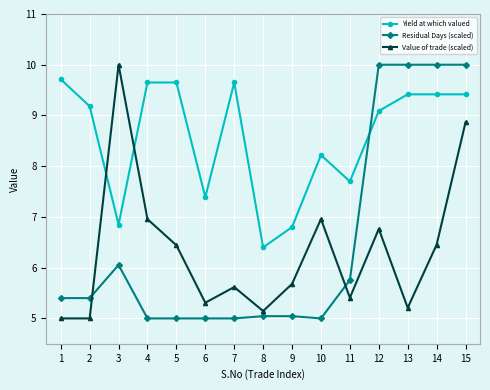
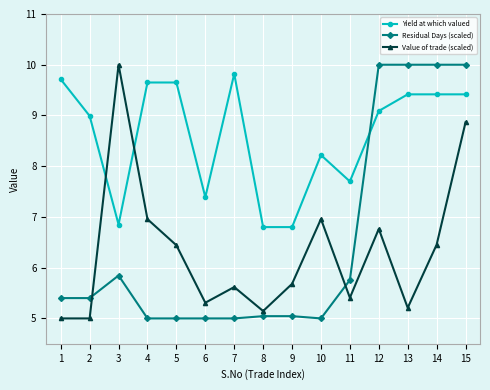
  {
    "Yield at which valued": {
      "1": 9.7,
-     "2": 9.2,
+     "2": 9.0,
      "3": 6.9,
      "4": 9.7,
      "5": 9.7,
      "6": 7.4,
-     "7": 9.7,
-     "8": 6.4,
+     "7": 9.8,
+     "8": 6.8,
      "9": 6.8,
      "10": 8.2,
      "11": 7.7,
      "12": 9.1,
      "13": 9.4,
      "14": 9.4,
      "15": 9.4
    },
    "Residual Days (scaled)": {
      "1": 5.4,
      "2": 5.4,
-     "3": 6.1,
+     "3": 5.8,
      "4": 5.0,
      "5": 5.0,
      "6": 5.0,
      "7": 5.0,
      "8": 5.0,
      "9": 5.0,
      "10": 5.0,
      "11": 5.8,
      "12": 10.0,
      "13": 10.0,
      "14": 10.0,
      "15": 10.0
    },
    "Value of trade (scaled)": {
      "1": 5.0,
      "2": 5.0,
      "3": 10.0,
      "4": 7.0,
      "5": 6.4,
      "6": 5.3,
      "7": 5.6,
      "8": 5.1,
      "9": 5.7,
      "10": 7.0,
      "11": 5.4,
      "12": 6.8,
      "13": 5.2,
      "14": 6.5,
      "15": 8.9
    }
  }
